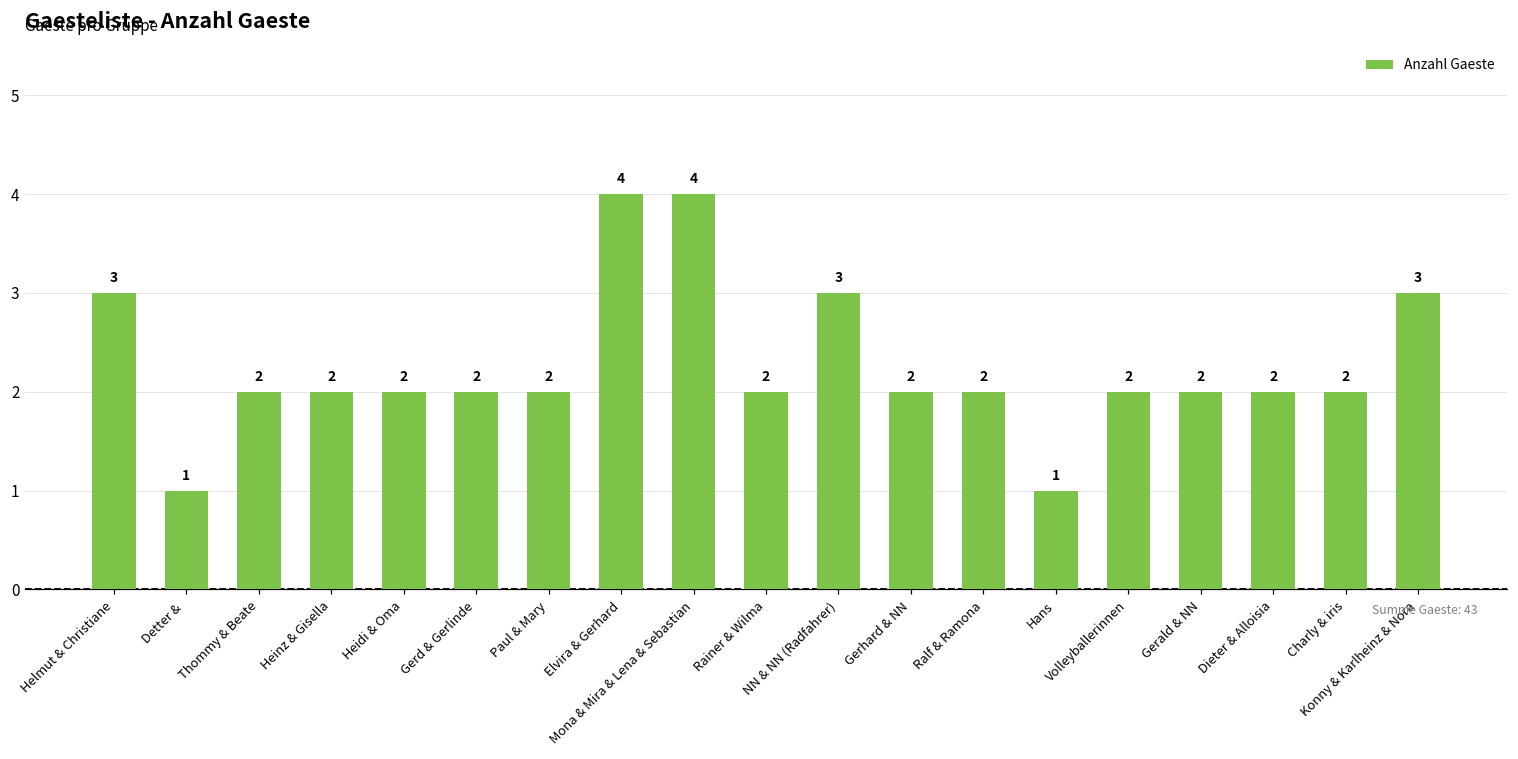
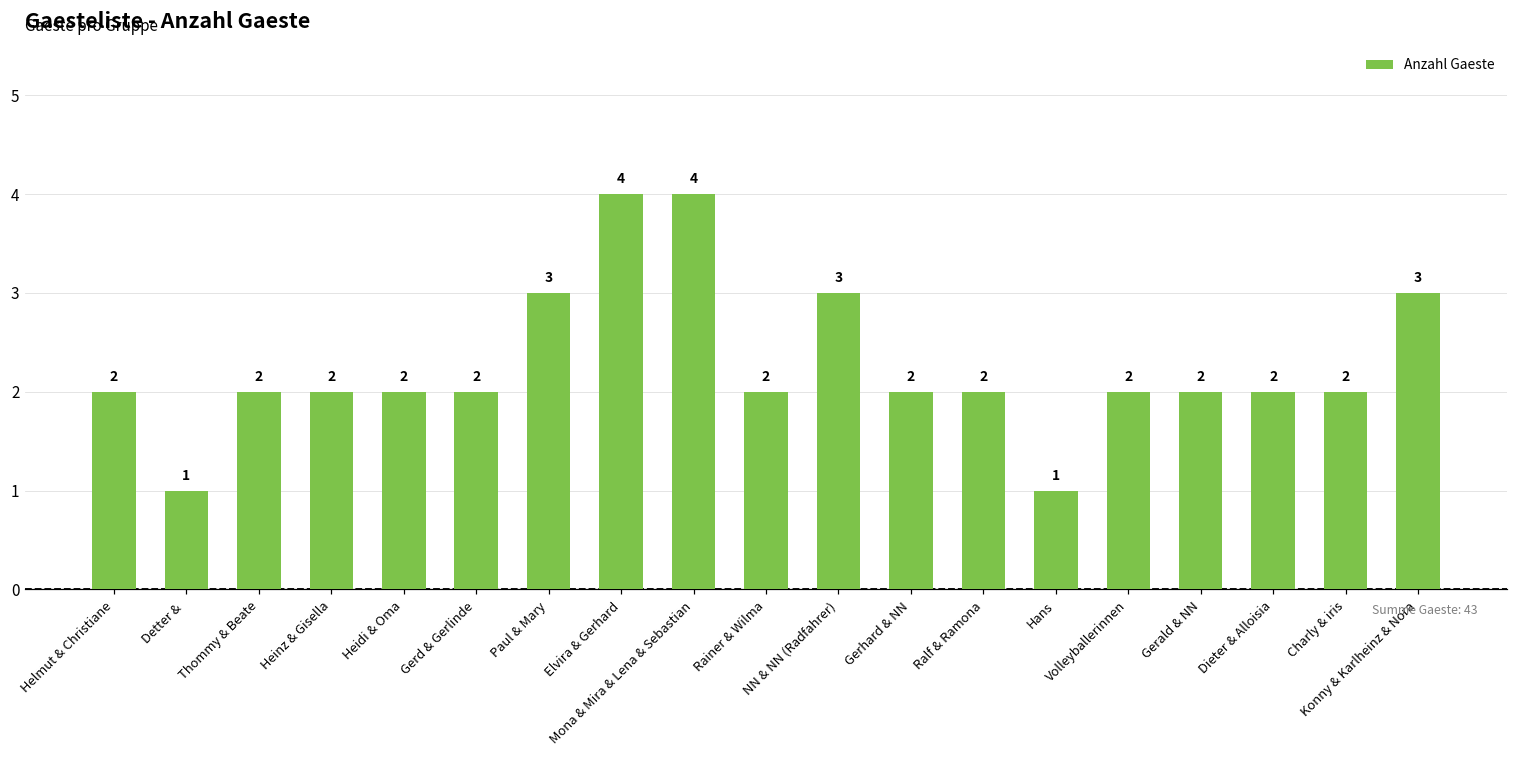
  {
-   "Helmut & Christiane": 3,
+   "Helmut & Christiane": 2,
    "Detter &": 1,
    "Thommy & Beate": 2,
    "Heinz & Gisella": 2,
    "Heidi & Oma": 2,
    "Gerd & Gerlinde": 2,
-   "Paul & Mary": 2,
+   "Paul & Mary": 3,
    "Elvira & Gerhard": 4,
    "Mona & Mira & Lena & Sebastian": 4,
    "Rainer & Wilma": 2,
    "NN & NN (Radfahrer)": 3,
    "Gerhard & NN": 2,
    "Ralf & Ramona": 2,
    "Hans": 1,
    "Volleyballerinnen": 2,
    "Gerald & NN": 2,
    "Dieter & Alloisia": 2,
    "Charly & iris": 2,
    "Konny & Karlheinz & Nora": 3
  }
